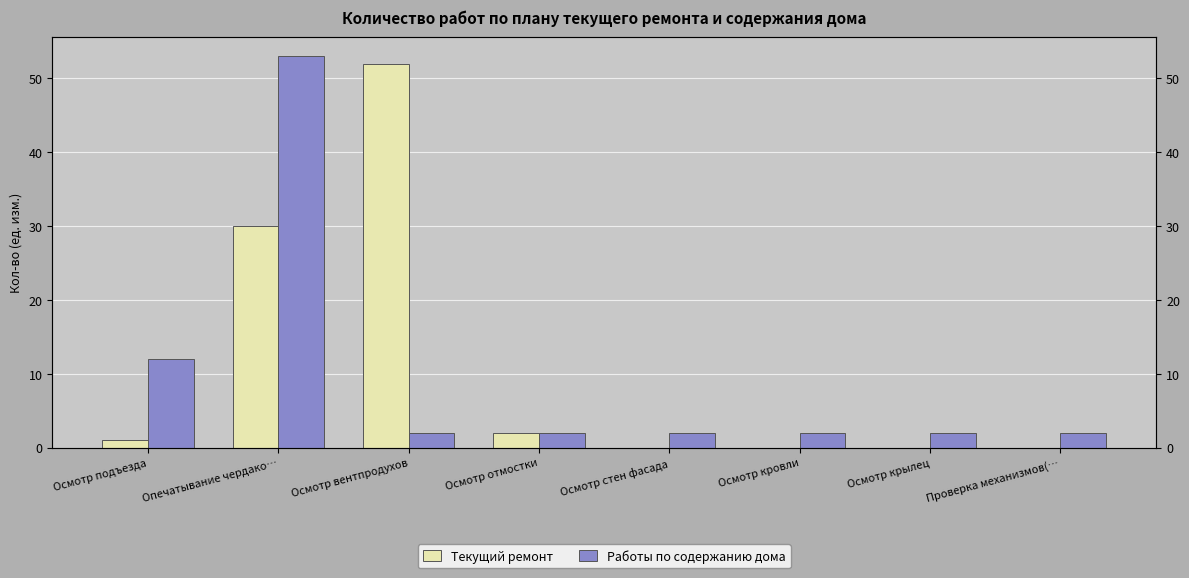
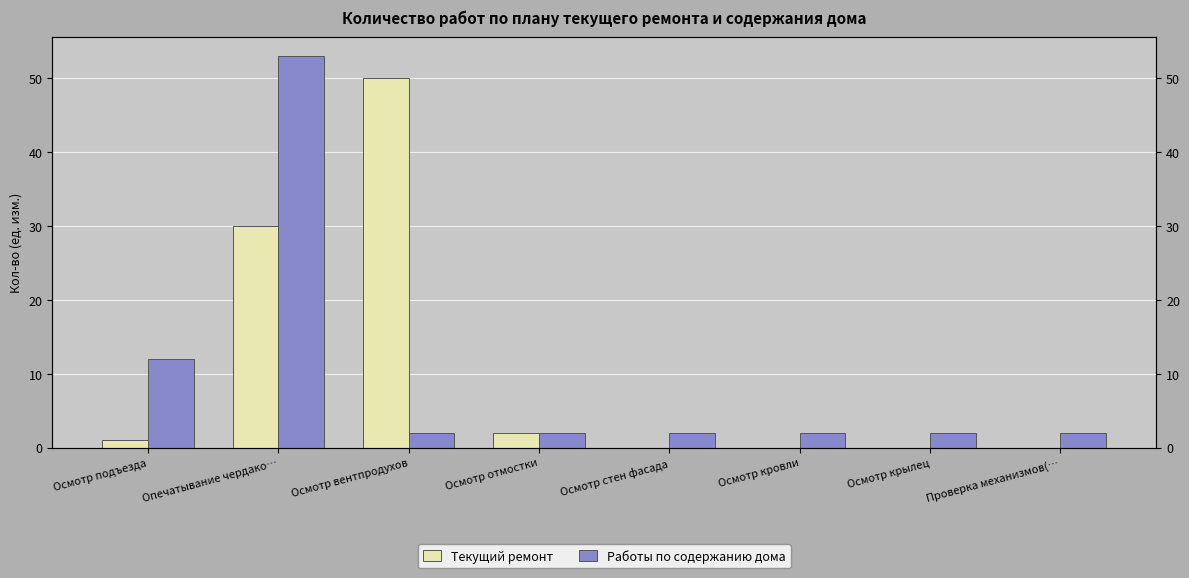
  {
    "Текущий ремонт": {
      "Осмотр подъезда": 1,
      "Опечатывание чердако…": 30,
-     "Осмотр вентпродухов": 52,
+     "Осмотр вентпродухов": 50,
      "Осмотр отмостки": 2,
      "Осмотр стен фасада": 0,
      "Осмотр кровли": 0,
      "Осмотр крылец": 0,
      "Проверка механизмов(…": 0
    },
    "Работы по содержанию дома": {
      "Осмотр подъезда": 12,
      "Опечатывание чердако…": 53,
      "Осмотр вентпродухов": 2,
      "Осмотр отмостки": 2,
      "Осмотр стен фасада": 2,
      "Осмотр кровли": 2,
      "Осмотр крылец": 2,
      "Проверка механизмов(…": 2
    }
  }
